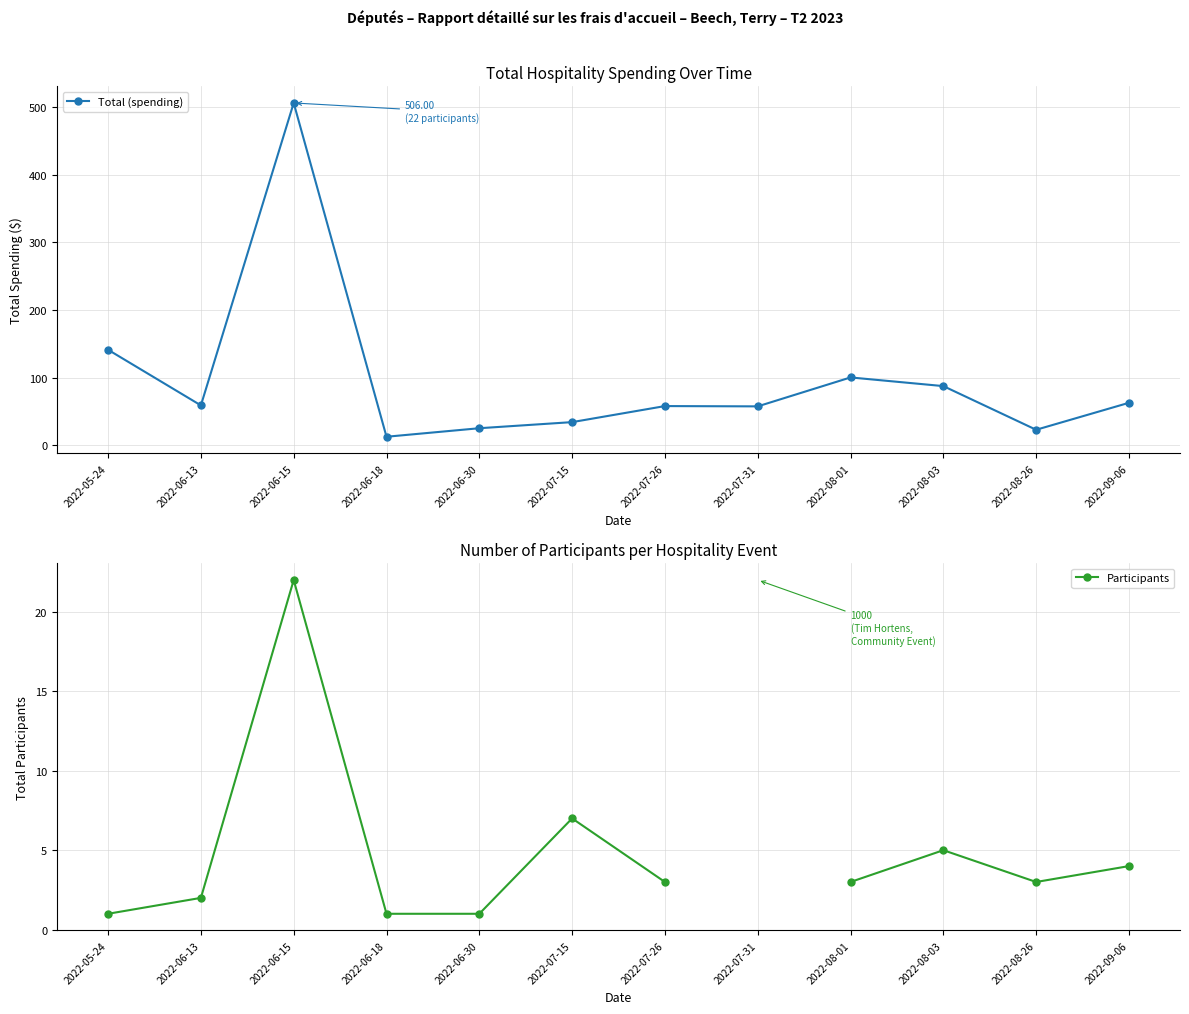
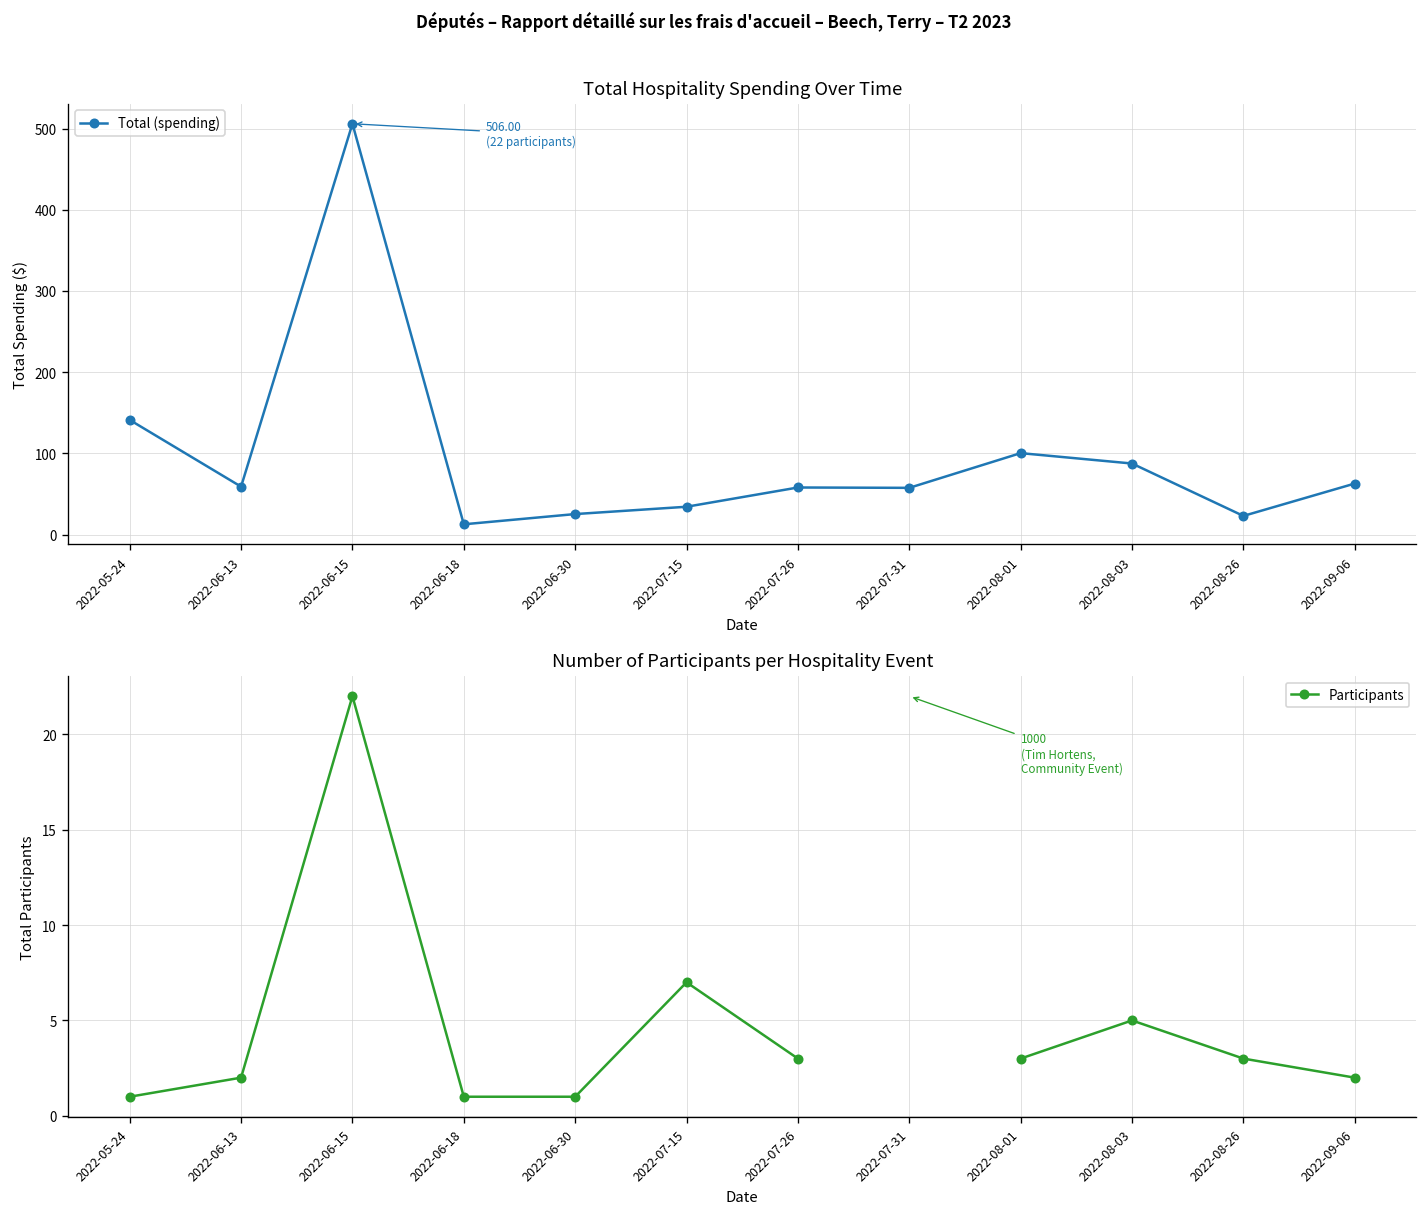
  {
    "Total Hospitality Spending Over Time": {
      "2022-06-15": 506.00
    },
    "Number of Participants per Hospitality Event": {
      "2022-05-24": 1,
      "2022-06-13": 2,
      "2022-06-15": 22,
      "2022-06-18": 1,
      "2022-06-30": 1,
      "2022-07-15": 7,
      "2022-07-26": 3,
      "2022-08-01": 3,
      "2022-08-03": 5,
      "2022-08-26": 3,
-     "2022-09-06": 4
+     "2022-09-06": 2
    }
  }
